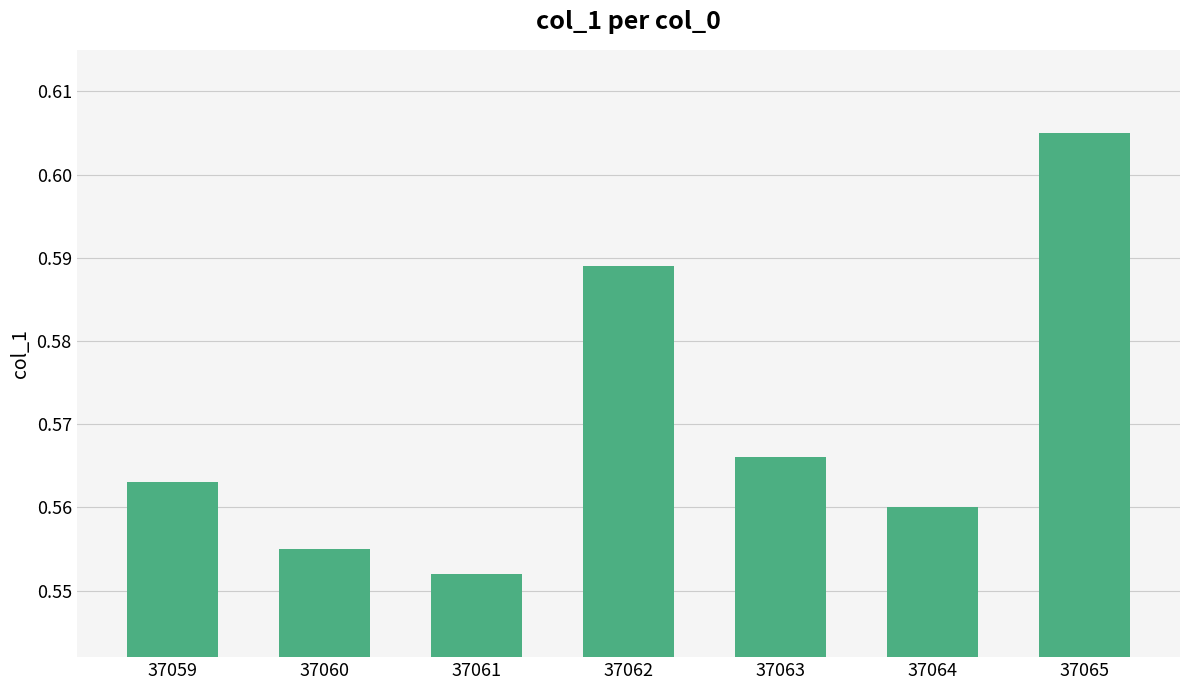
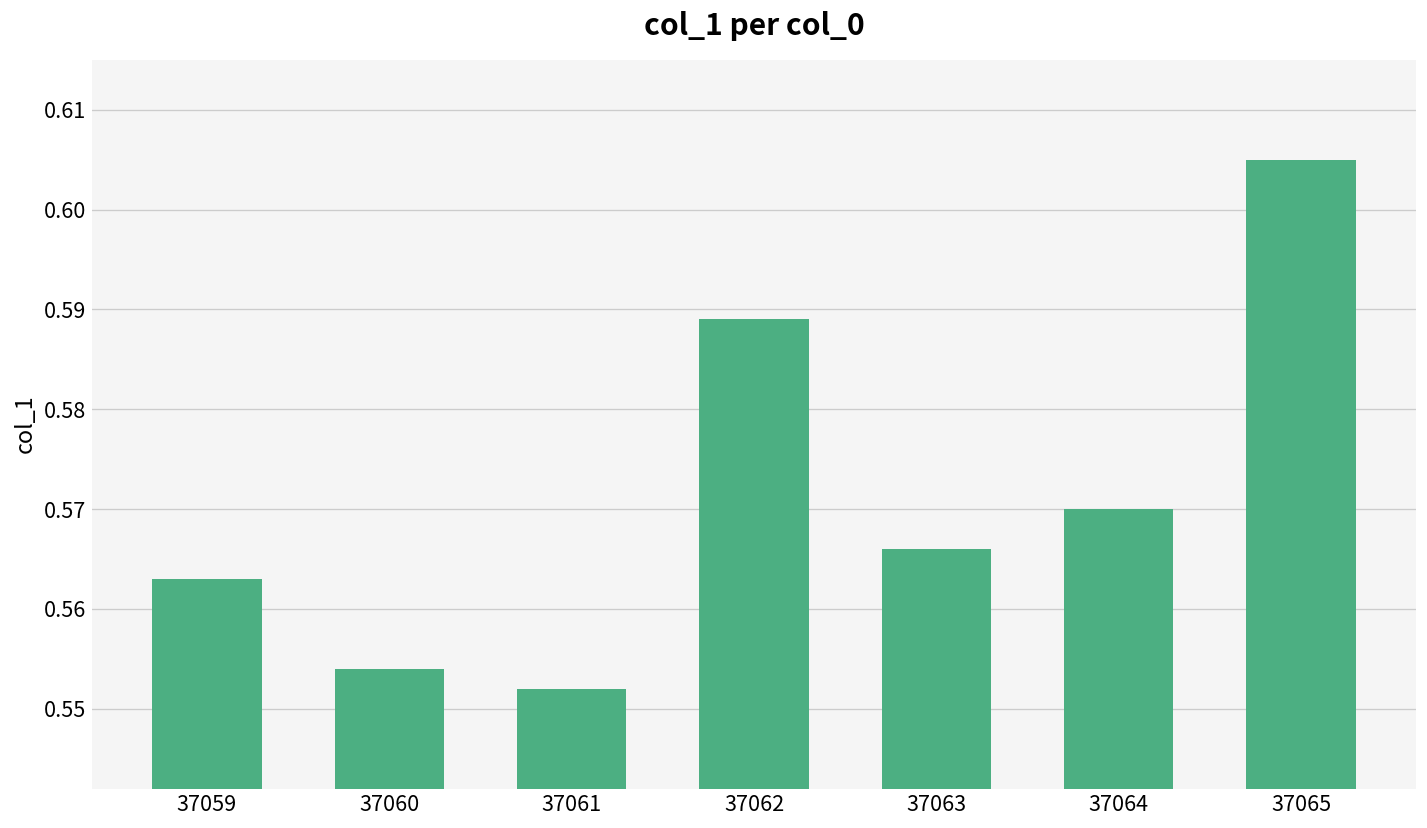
  {
    "37059": 0.563,
-   "37060": 0.555,
+   "37060": 0.554,
    "37061": 0.552,
    "37062": 0.589,
    "37063": 0.566,
-   "37064": 0.56,
+   "37064": 0.57,
    "37065": 0.605
  }
